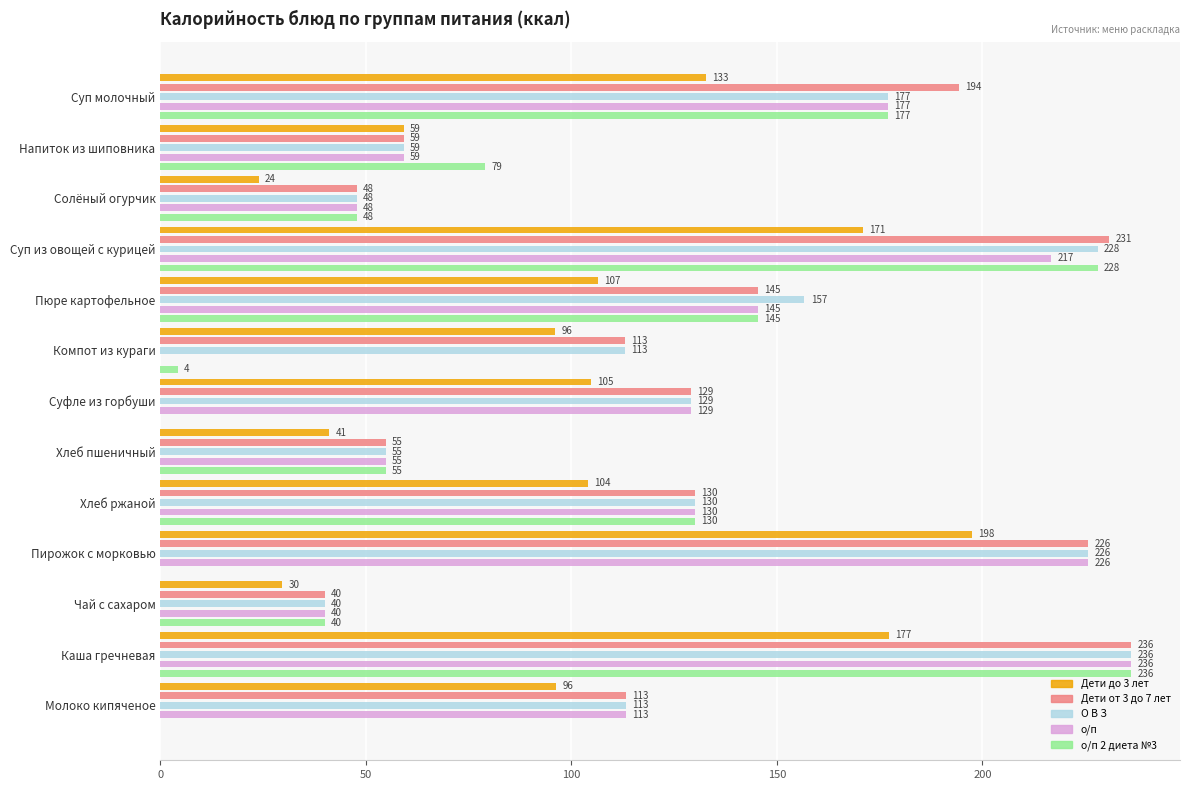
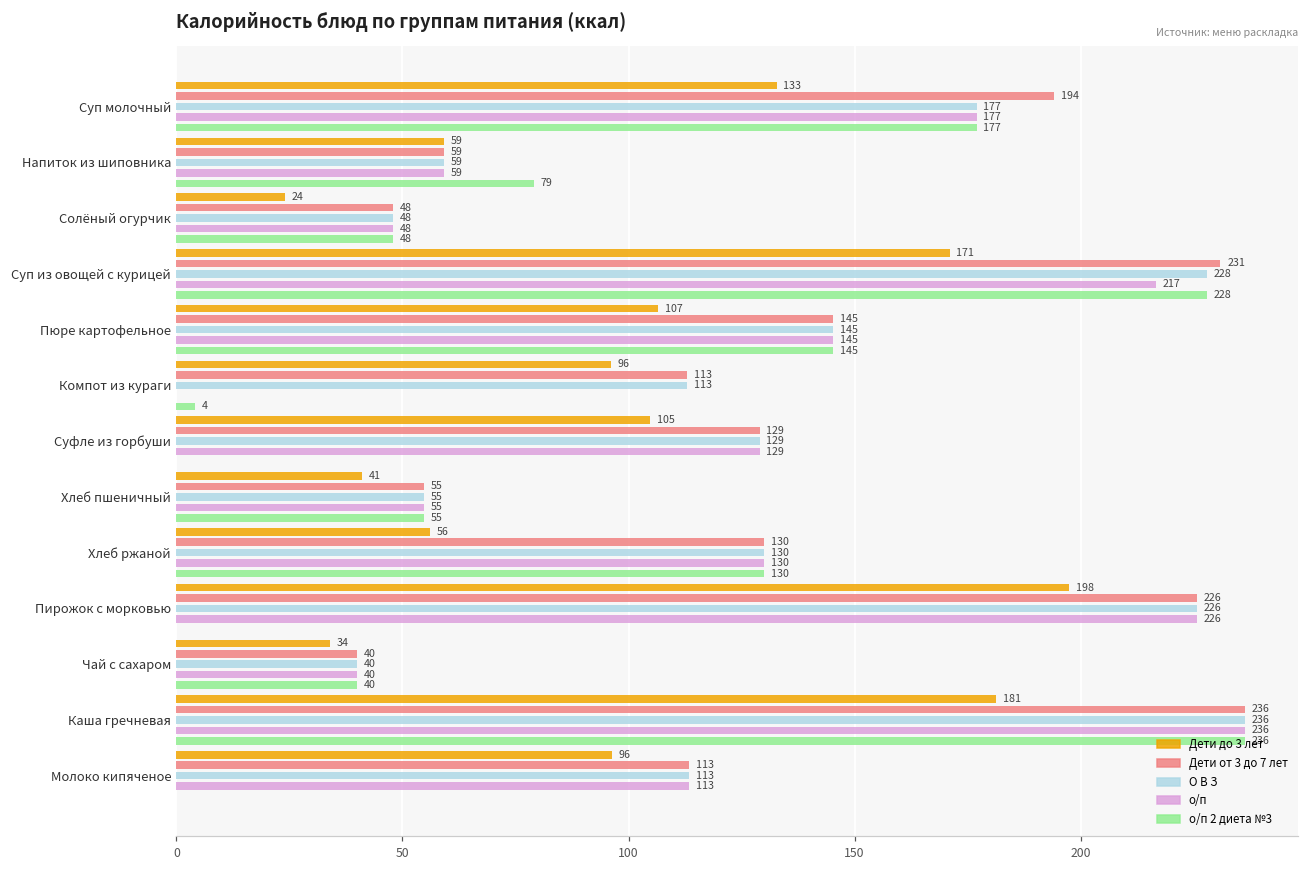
  {
    "Дети до 3 лет": {
      "Суп молочный": 133,
      "Напиток из шиповника": 59,
      "Солёный огурчик": 24,
      "Суп из овощей с курицей": 171,
      "Пюре картофельное": 107,
      "Компот из кураги": 96,
      "Суфле из горбуши": 105,
      "Хлеб пшеничный": 41,
-     "Хлеб ржаной": 104,
+     "Хлеб ржаной": 56,
      "Пирожок с морковью": 198,
-     "Чай с сахаром": 30,
-     "Каша гречневая": 177,
+     "Чай с сахаром": 34,
+     "Каша гречневая": 181,
      "Молоко кипяченое": 96
    },
    "Дети от 3 до 7 лет": {
      "Суп молочный": 194,
      "Напиток из шиповника": 59,
      "Солёный огурчик": 48,
      "Суп из овощей с курицей": 231,
      "Пюре картофельное": 145,
      "Компот из кураги": 113,
      "Суфле из горбуши": 129,
      "Хлеб пшеничный": 55,
      "Хлеб ржаной": 130,
      "Пирожок с морковью": 226,
      "Чай с сахаром": 40,
      "Каша гречневая": 236,
      "Молоко кипяченое": 113
    },
    "О В З": {
      "Суп молочный": 177,
      "Напиток из шиповника": 59,
      "Солёный огурчик": 48,
      "Суп из овощей с курицей": 228,
-     "Пюре картофельное": 157,
+     "Пюре картофельное": 145,
      "Компот из кураги": 113,
      "Суфле из горбуши": 129,
      "Хлеб пшеничный": 55,
      "Хлеб ржаной": 130,
      "Пирожок с морковью": 226,
      "Чай с сахаром": 40,
      "Каша гречневая": 236,
      "Молоко кипяченое": 113
    },
    "о/п": {
      "Суп молочный": 177,
      "Напиток из шиповника": 59,
      "Солёный огурчик": 48,
      "Суп из овощей с курицей": 217,
      "Пюре картофельное": 145,
      "Суфле из горбуши": 129,
      "Хлеб пшеничный": 55,
      "Хлеб ржаной": 130,
      "Пирожок с морковью": 226,
      "Чай с сахаром": 40,
      "Каша гречневая": 236,
      "Молоко кипяченое": 113
    },
    "о/п 2 диета №3": {
      "Суп молочный": 177,
      "Напиток из шиповника": 79,
      "Солёный огурчик": 48,
      "Суп из овощей с курицей": 228,
      "Пюре картофельное": 145,
      "Компот из кураги": 4,
      "Хлеб пшеничный": 55,
      "Хлеб ржаной": 130,
      "Чай с сахаром": 40,
      "Каша гречневая": 236
    }
  }
